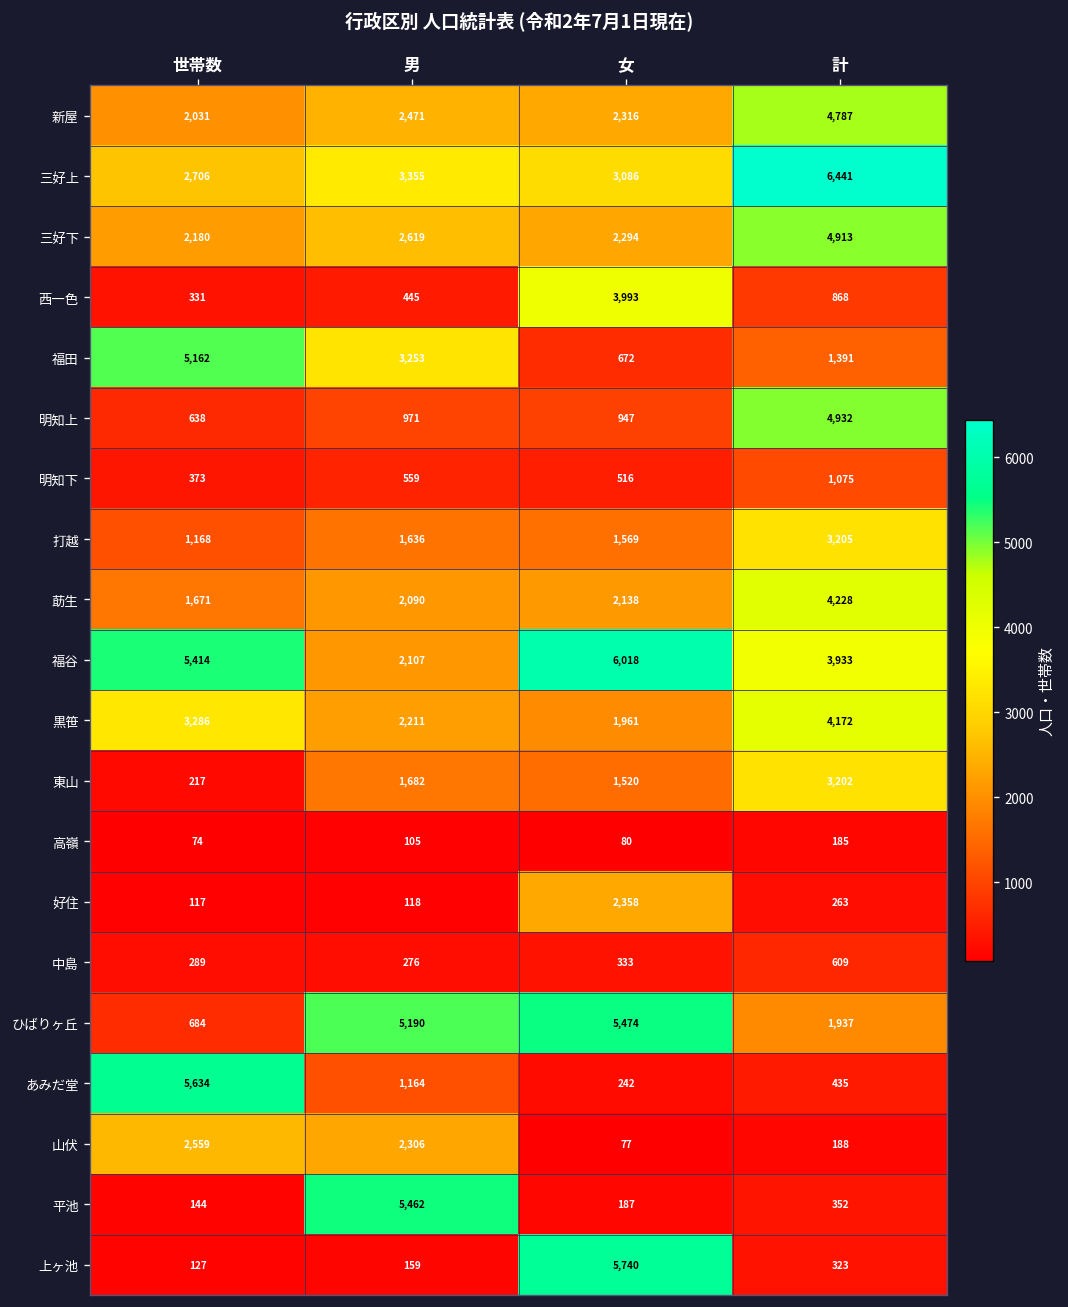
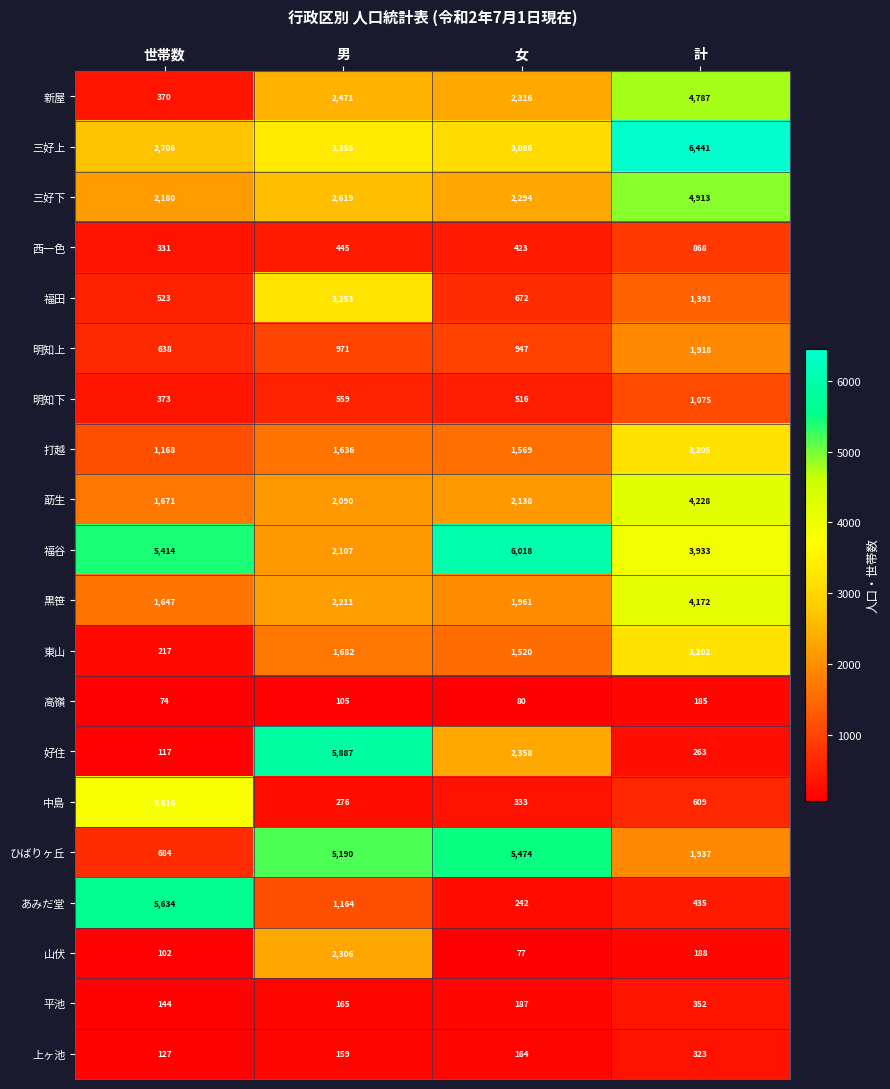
  {
    "新屋": {
-     "世帯数": "2,031",
+     "世帯数": "370",
      "男": "2,471",
      "女": "2,316",
      "計": "4,787"
    },
    "三好上": {
      "世帯数": "2,706",
      "男": "3,355",
      "女": "3,086",
      "計": "6,441"
    },
    "三好下": {
      "世帯数": "2,180",
      "男": "2,619",
      "女": "2,294",
      "計": "4,913"
    },
    "西一色": {
      "世帯数": "331",
      "男": "445",
-     "女": "3,993",
+     "女": "423",
      "計": "868"
    },
    "福田": {
-     "世帯数": "5,162",
+     "世帯数": "523",
      "男": "3,253",
      "女": "672",
      "計": "1,391"
    },
    "明知上": {
      "世帯数": "638",
      "男": "971",
      "女": "947",
-     "計": "4,932"
+     "計": "1,918"
    },
    "明知下": {
      "世帯数": "373",
      "男": "559",
      "女": "516",
      "計": "1,075"
    },
    "打越": {
      "世帯数": "1,168",
      "男": "1,636",
      "女": "1,569",
      "計": "3,205"
    },
    "莇生": {
      "世帯数": "1,671",
      "男": "2,090",
      "女": "2,138",
      "計": "4,228"
    },
    "福谷": {
      "世帯数": "5,414",
      "男": "2,107",
      "女": "6,018",
      "計": "3,933"
    },
    "黒笹": {
-     "世帯数": "3,286",
+     "世帯数": "1,647",
      "男": "2,211",
      "女": "1,961",
      "計": "4,172"
    },
    "東山": {
      "世帯数": "217",
      "男": "1,682",
      "女": "1,520",
      "計": "3,202"
    },
    "高嶺": {
      "世帯数": "74",
      "男": "105",
      "女": "80",
      "計": "185"
    },
    "好住": {
      "世帯数": "117",
-     "男": "118",
+     "男": "5,887",
      "女": "2,358",
      "計": "263"
    },
    "中島": {
-     "世帯数": "289",
+     "世帯数": "3,816",
      "男": "276",
      "女": "333",
      "計": "609"
    },
    "ひばりヶ丘": {
      "世帯数": "684",
      "男": "5,190",
      "女": "5,474",
      "計": "1,937"
    },
    "あみだ堂": {
      "世帯数": "5,634",
      "男": "1,164",
      "女": "242",
      "計": "435"
    },
    "山伏": {
-     "世帯数": "2,559",
+     "世帯数": "102",
      "男": "2,306",
      "女": "77",
      "計": "188"
    },
    "平池": {
      "世帯数": "144",
-     "男": "5,462",
+     "男": "165",
      "女": "187",
      "計": "352"
    },
    "上ヶ池": {
      "世帯数": "127",
      "男": "159",
-     "女": "5,740",
+     "女": "164",
      "計": "323"
    }
  }
